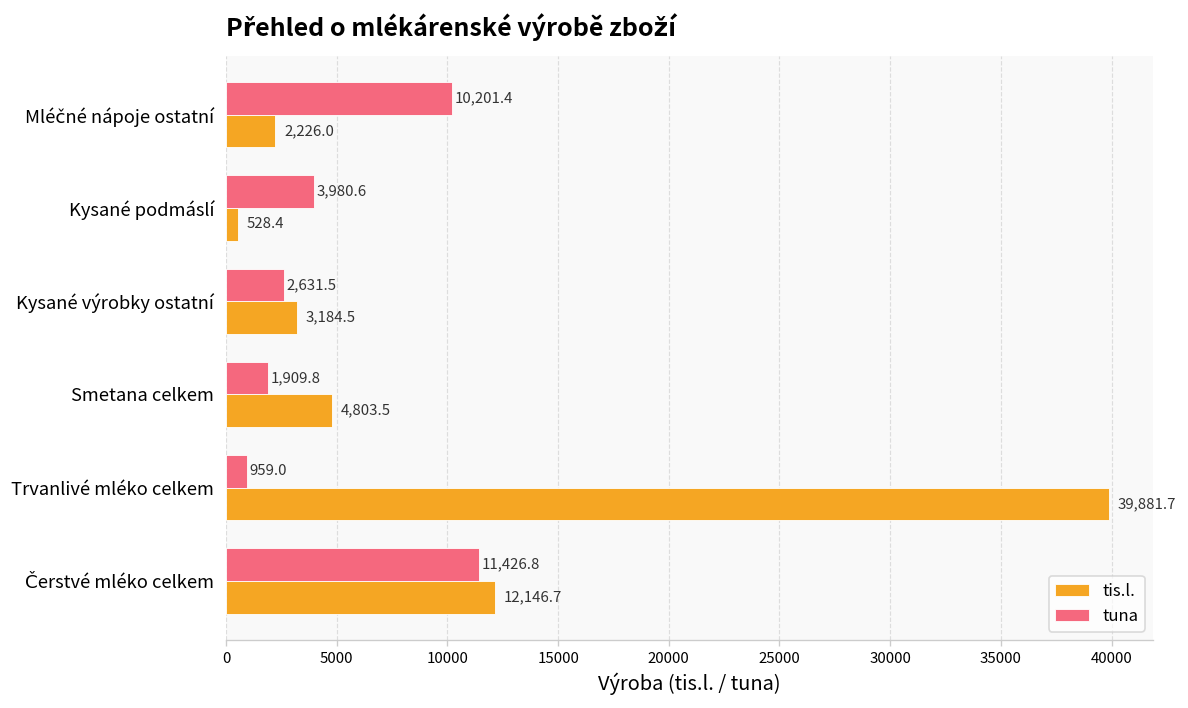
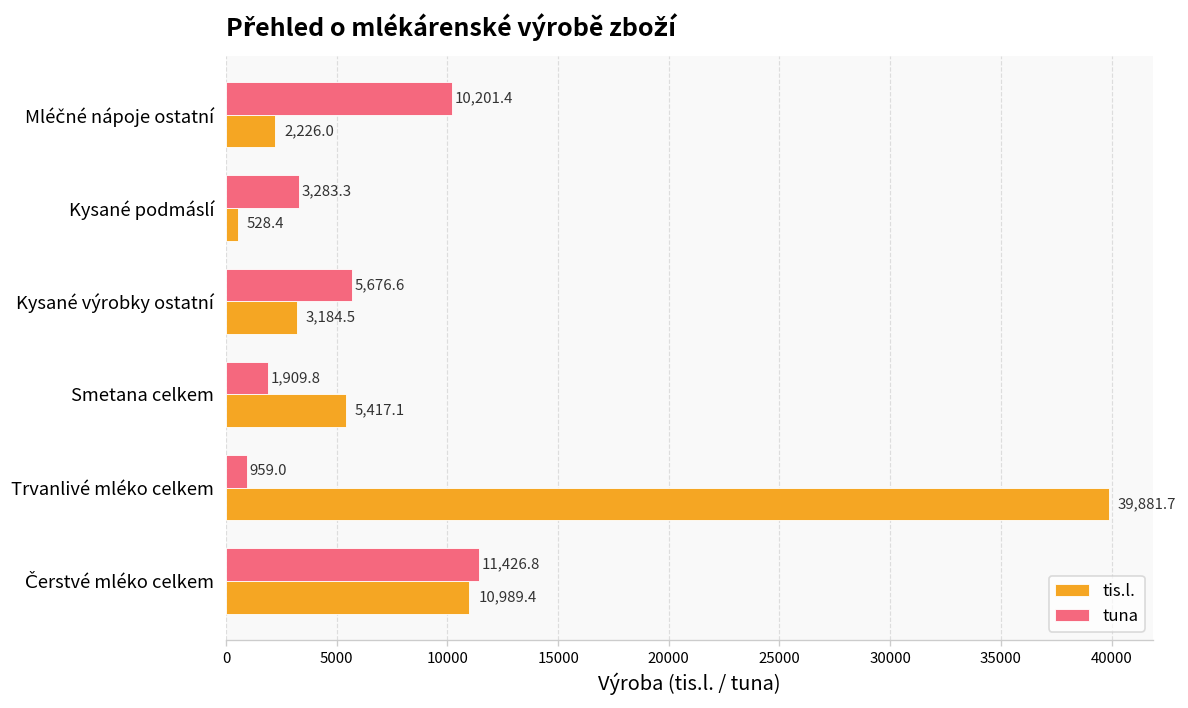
  {
    "tis.l.": {
      "Mléčné nápoje ostatní": "2,226.0",
      "Kysané podmáslí": "528.4",
      "Kysané výrobky ostatní": "3,184.5",
-     "Smetana celkem": "4,803.5",
+     "Smetana celkem": "5,417.1",
      "Trvanlivé mléko celkem": "39,881.7",
-     "Čerstvé mléko celkem": "12,146.7"
+     "Čerstvé mléko celkem": "10,989.4"
    },
    "tuna": {
      "Mléčné nápoje ostatní": "10,201.4",
-     "Kysané podmáslí": "3,980.6",
-     "Kysané výrobky ostatní": "2,631.5",
+     "Kysané podmáslí": "3,283.3",
+     "Kysané výrobky ostatní": "5,676.6",
      "Smetana celkem": "1,909.8",
      "Trvanlivé mléko celkem": "959.0",
      "Čerstvé mléko celkem": "11,426.8"
    }
  }
